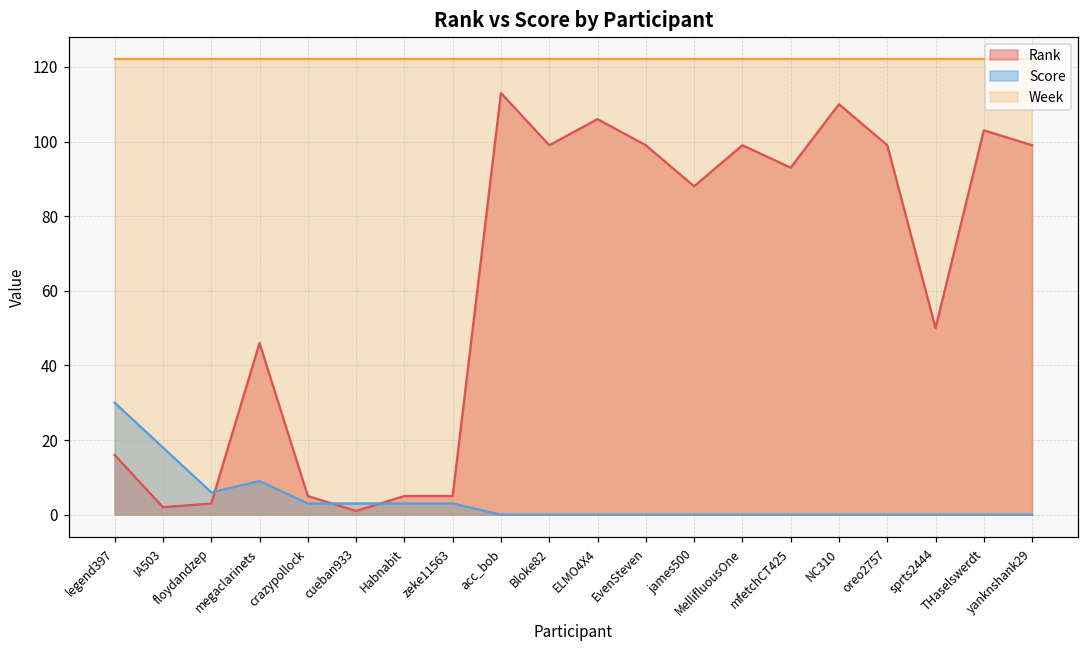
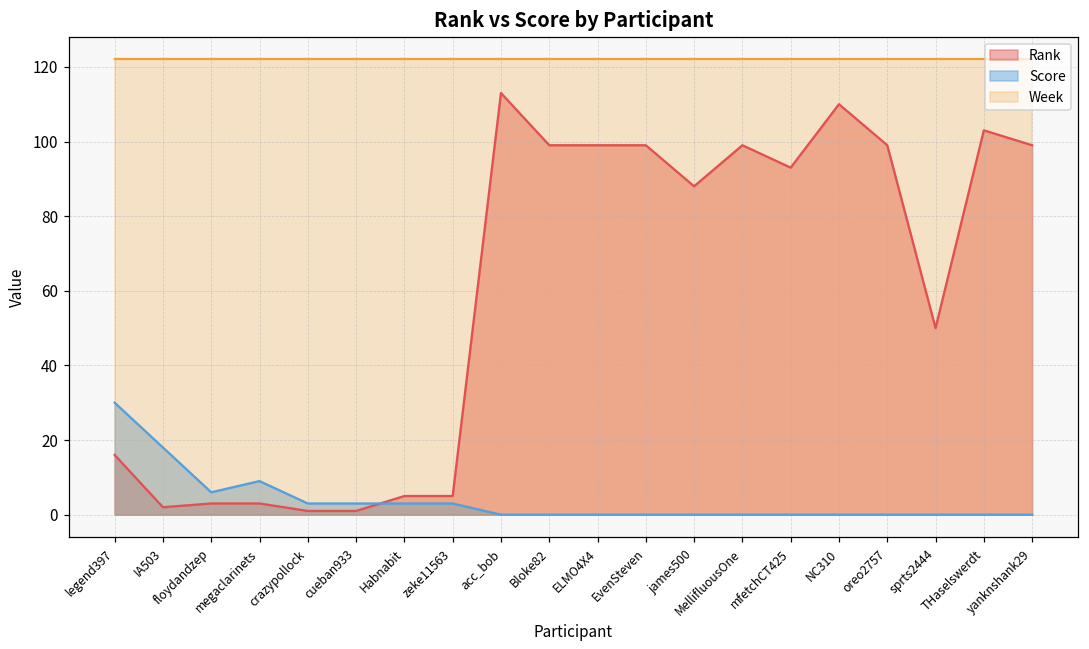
  {
    "Rank": {
      "legend397": 16,
      "IA503": 2,
      "floydandzep": 3,
-     "megaclarinets": 46,
-     "crazypollock": 5,
+     "megaclarinets": 3,
+     "crazypollock": 1,
      "cueban933": 1,
      "Habnabit": 5,
      "zeke11563": 5,
      "acc_bob": 113,
      "Bloke82": 99,
-     "ELMO4X4": 106,
+     "ELMO4X4": 99,
      "EvenSteven": 99,
      "james500": 88,
      "MellifluousOne": 99,
      "mfetchCT425": 93,
      "NC310": 110,
      "oreo2757": 99,
      "sprts2444": 50,
      "THaselswerdt": 103,
      "yanknshank29": 99
    },
    "Score": {
      "legend397": 30,
      "IA503": 18,
      "floydandzep": 6,
      "megaclarinets": 9,
      "crazypollock": 3,
      "cueban933": 3,
      "Habnabit": 3,
      "zeke11563": 3,
      "acc_bob": 0,
      "Bloke82": 0,
      "ELMO4X4": 0,
      "EvenSteven": 0,
      "james500": 0,
      "MellifluousOne": 0,
      "mfetchCT425": 0,
      "NC310": 0,
      "oreo2757": 0,
      "sprts2444": 0,
      "THaselswerdt": 0,
      "yanknshank29": 0
    },
    "Week": {
      "legend397": 122,
      "IA503": 122,
      "floydandzep": 122,
      "megaclarinets": 122,
      "crazypollock": 122,
      "cueban933": 122,
      "Habnabit": 122,
      "zeke11563": 122,
      "acc_bob": 122,
      "Bloke82": 122,
      "ELMO4X4": 122,
      "EvenSteven": 122,
      "james500": 122,
      "MellifluousOne": 122,
      "mfetchCT425": 122,
      "NC310": 122,
      "oreo2757": 122,
      "sprts2444": 122,
      "THaselswerdt": 122
    }
  }
